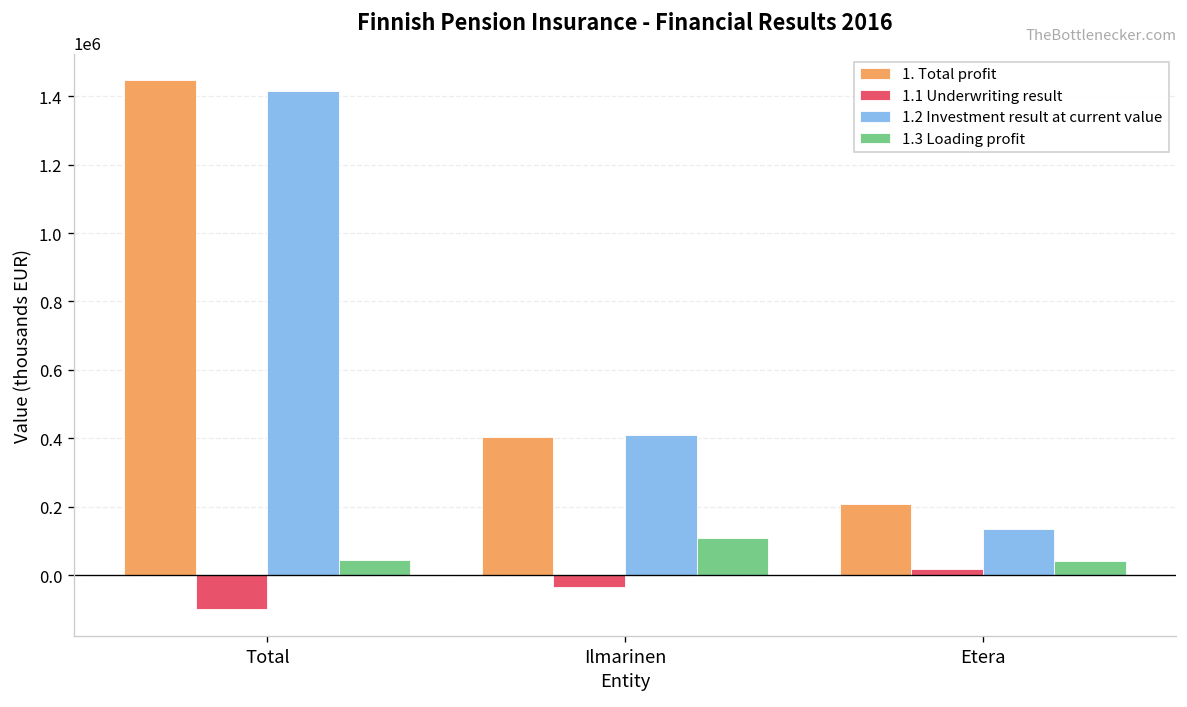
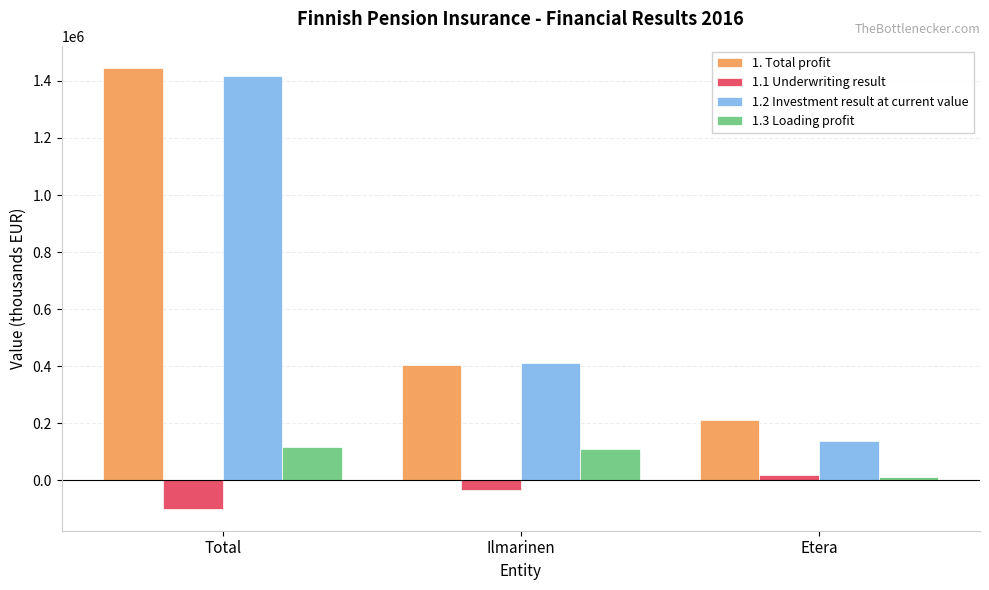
  {
    "1. Total profit": {
      "Total": 1450000,
      "Ilmarinen": 410000,
      "Etera": 210000
    },
    "1.1 Underwriting result": {
      "Total": -100000,
      "Ilmarinen": -40000,
      "Etera": 20000
    },
    "1.2 Investment result at current value": {
      "Total": 1420000,
      "Ilmarinen": 410000,
      "Etera": 140000
    },
    "1.3 Loading profit": {
-     "Total": 40000,
+     "Total": 120000,
      "Ilmarinen": 110000,
-     "Etera": 40000
+     "Etera": 10000
    }
  }
